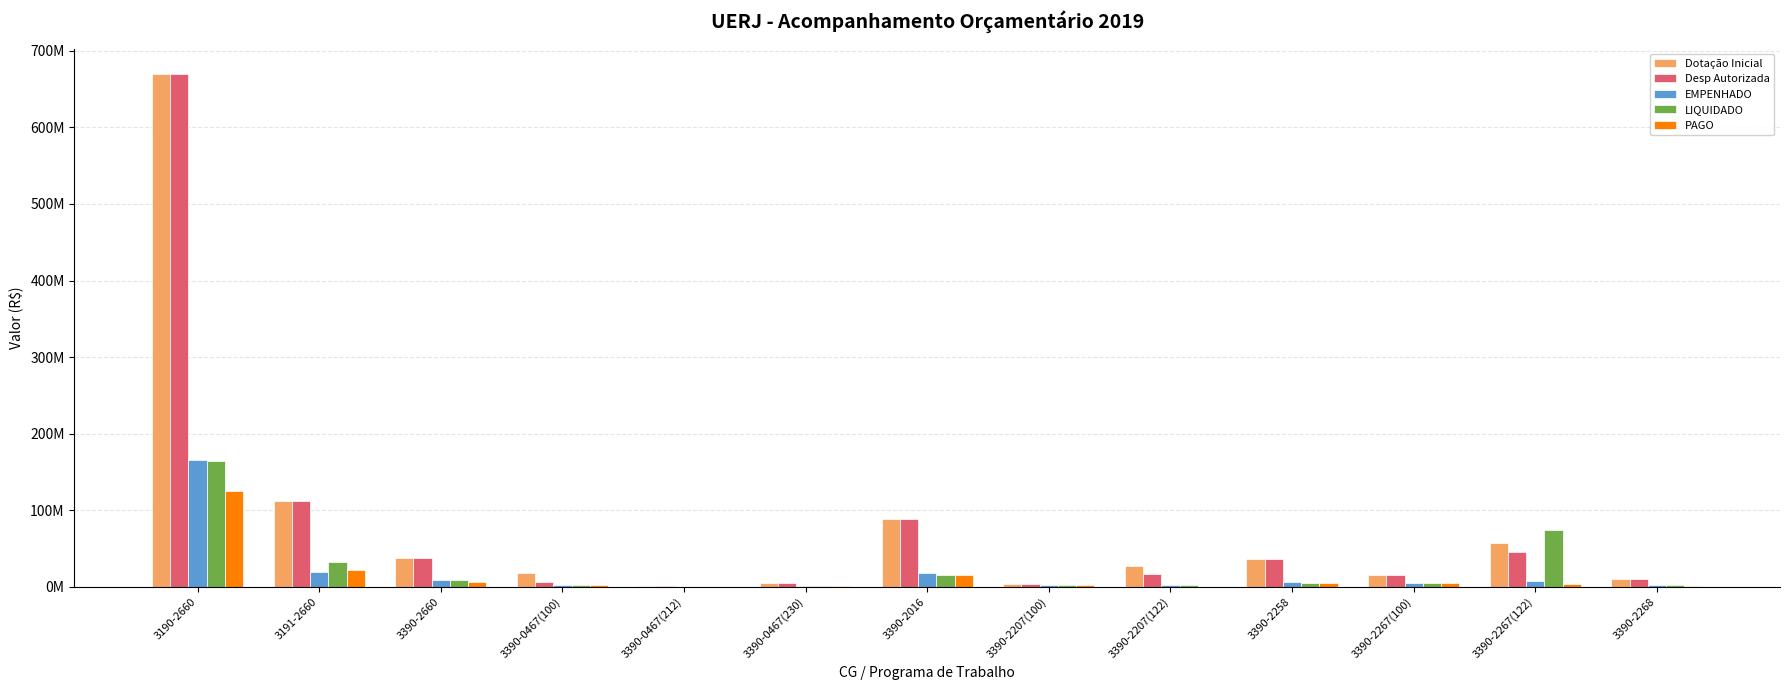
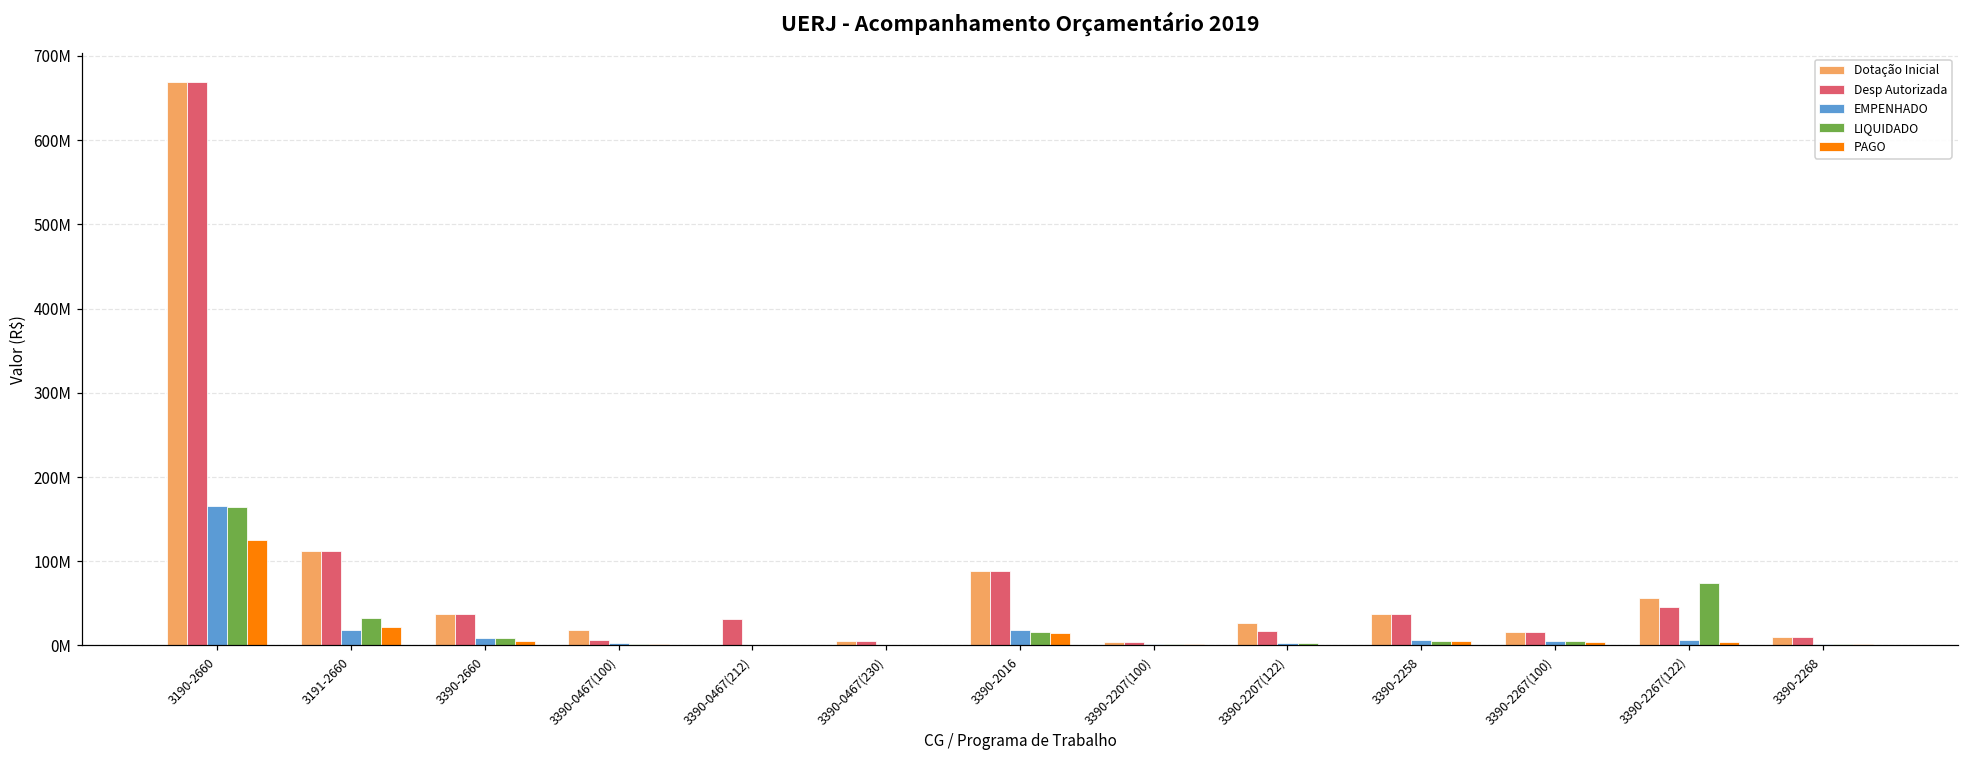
  {
    "Dotação Inicial": {
      "3190-2660": 670000000,
      "3191-2660": 110000000,
      "3390-2660": 40000000,
      "3390-0467(100)": 20000000,
      "3390-0467(230)": 0,
      "3390-2016": 90000000,
      "3390-2207(100)": 0,
      "3390-2207(122)": 30000000,
      "3390-2258": 40000000,
      "3390-2267(100)": 20000000,
      "3390-2267(122)": 60000000,
      "3390-2268": 10000000
    },
    "Desp Autorizada": {
      "3190-2660": 670000000,
      "3191-2660": 110000000,
      "3390-2660": 40000000,
      "3390-0467(100)": 10000000,
-     "3390-0467(212)": 0,
+     "3390-0467(212)": 30000000,
      "3390-0467(230)": 0,
      "3390-2016": 90000000,
      "3390-2207(100)": 0,
      "3390-2207(122)": 20000000,
      "3390-2258": 40000000,
      "3390-2267(100)": 20000000,
      "3390-2267(122)": 50000000,
      "3390-2268": 10000000
    },
    "EMPENHADO": {
      "3190-2660": 170000000,
      "3191-2660": 20000000,
      "3390-2660": 10000000,
      "3390-2016": 20000000,
      "3390-2258": 10000000,
      "3390-2267(100)": 10000000,
      "3390-2267(122)": 10000000
    },
    "LIQUIDADO": {
      "3190-2660": 160000000,
      "3191-2660": 30000000,
      "3390-2660": 10000000,
      "3390-2016": 20000000,
      "3390-2258": 10000000,
      "3390-2267(100)": 10000000,
      "3390-2267(122)": 70000000
    },
    "PAGO": {
      "3190-2660": 120000000,
      "3191-2660": 20000000,
      "3390-2660": 10000000,
      "3390-2016": 10000000,
      "3390-2258": 0,
      "3390-2267(100)": 0,
      "3390-2267(122)": 0
    }
  }
